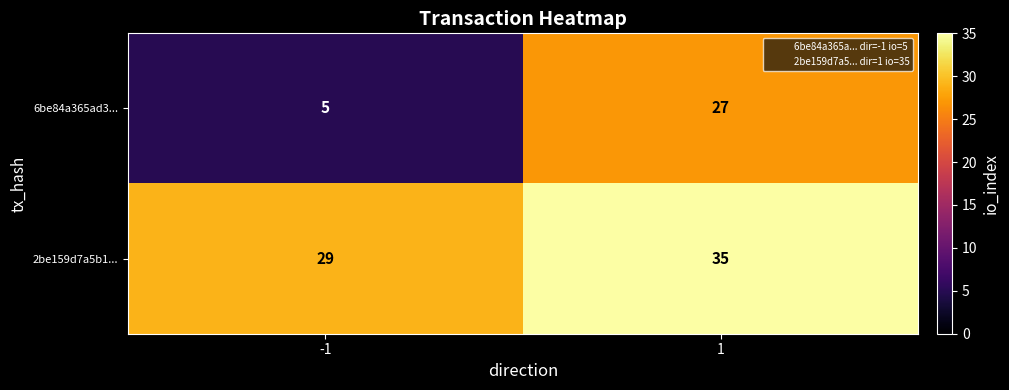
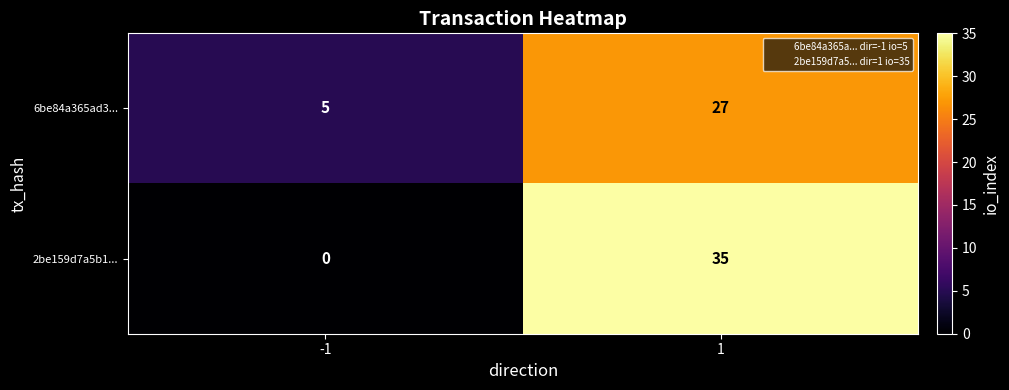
  {
    "6be84a365ad3...": {
      "-1": 5,
      "1": 27
    },
    "2be159d7a5b1...": {
-     "-1": 29,
+     "-1": 0,
      "1": 35
    }
  }
